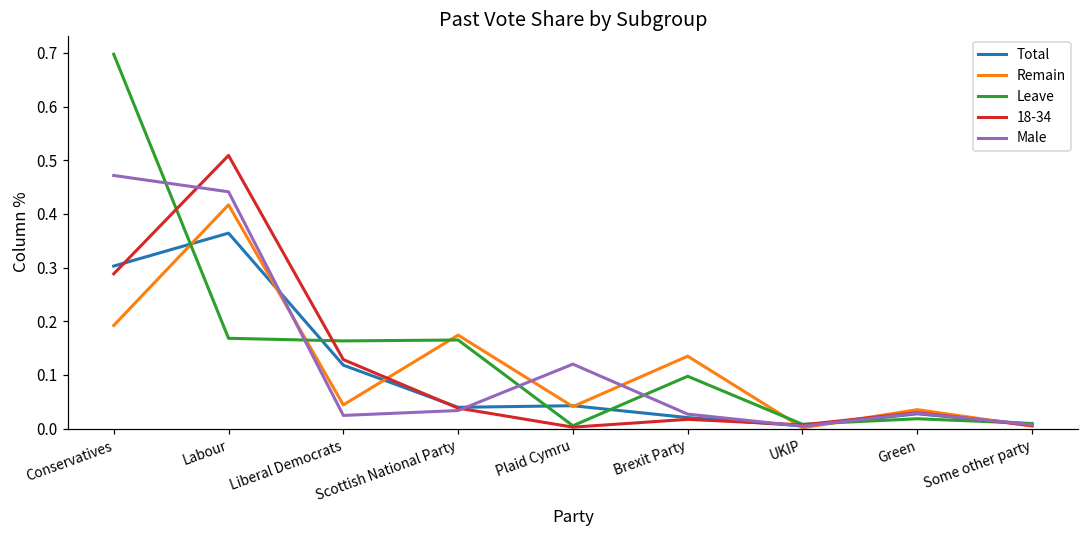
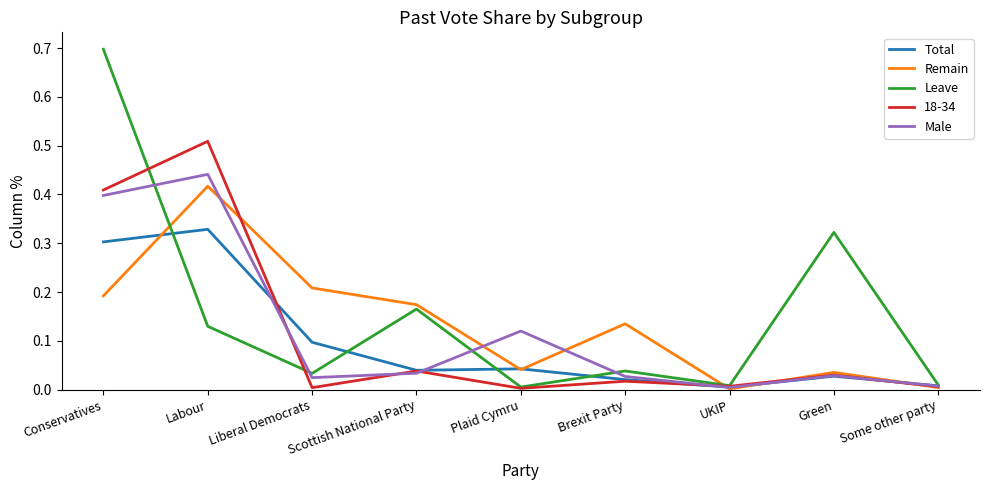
  {
    "Total": {
      "Conservatives": 0.30,
-     "Labour": 0.36,
-     "Liberal Democrats": 0.12
+     "Labour": 0.33,
+     "Liberal Democrats": 0.10
    },
    "Remain": {
      "Conservatives": 0.19,
      "Labour": 0.42,
-     "Liberal Democrats": 0.04,
+     "Liberal Democrats": 0.21,
      "Scottish National Party": 0.17,
      "Brexit Party": 0.13,
      "Green": 0.04
    },
    "Leave": {
      "Conservatives": 0.70,
-     "Labour": 0.17,
-     "Liberal Democrats": 0.16,
+     "Labour": 0.13,
+     "Liberal Democrats": 0.03,
      "Scottish National Party": 0.17,
-     "Brexit Party": 0.10,
-     "Green": 0.02
+     "Brexit Party": 0.04,
+     "Green": 0.32
    },
    "18-34": {
-     "Conservatives": 0.29,
+     "Conservatives": 0.41,
      "Labour": 0.51,
-     "Liberal Democrats": 0.13
+     "Liberal Democrats": 0.00
    },
    "Male": {
-     "Conservatives": 0.47,
+     "Conservatives": 0.40,
      "Labour": 0.44,
      "Liberal Democrats": 0.02,
      "Plaid Cymru": 0.12,
      "Brexit Party": 0.03
    }
  }
